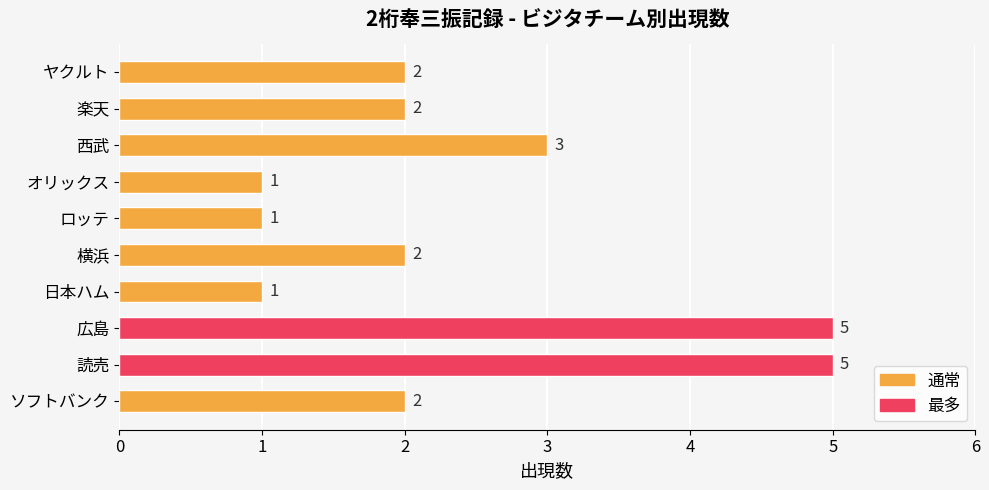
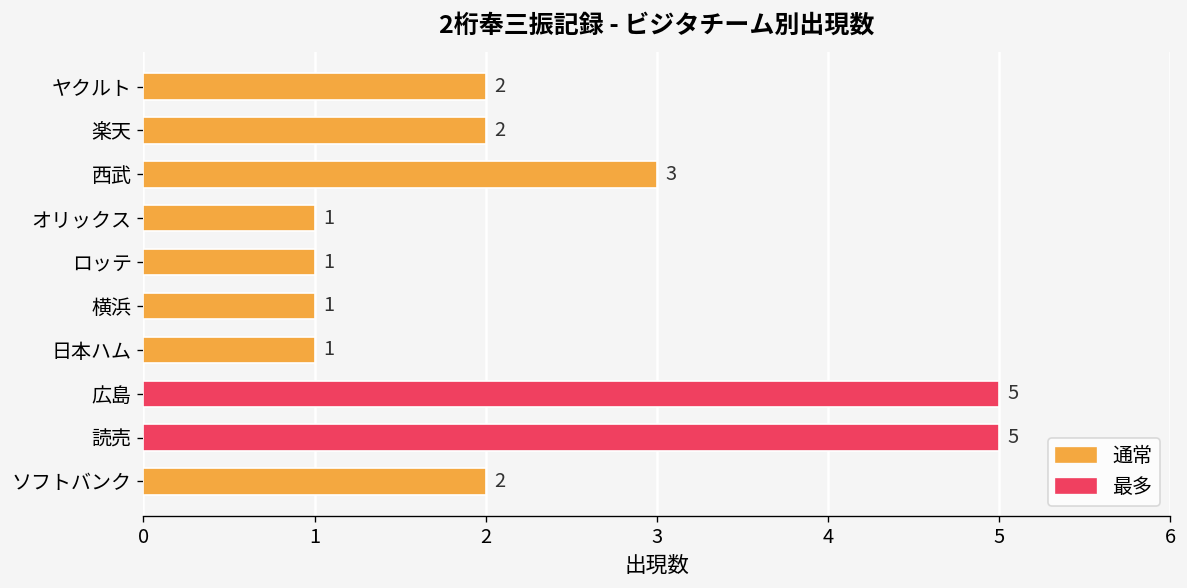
  {
    "ヤクルト": 2,
    "楽天": 2,
    "西武": 3,
    "オリックス": 1,
    "ロッテ": 1,
-   "横浜": 2,
+   "横浜": 1,
    "日本ハム": 1,
    "広島": 5,
    "読売": 5,
    "ソフトバンク": 2
  }
